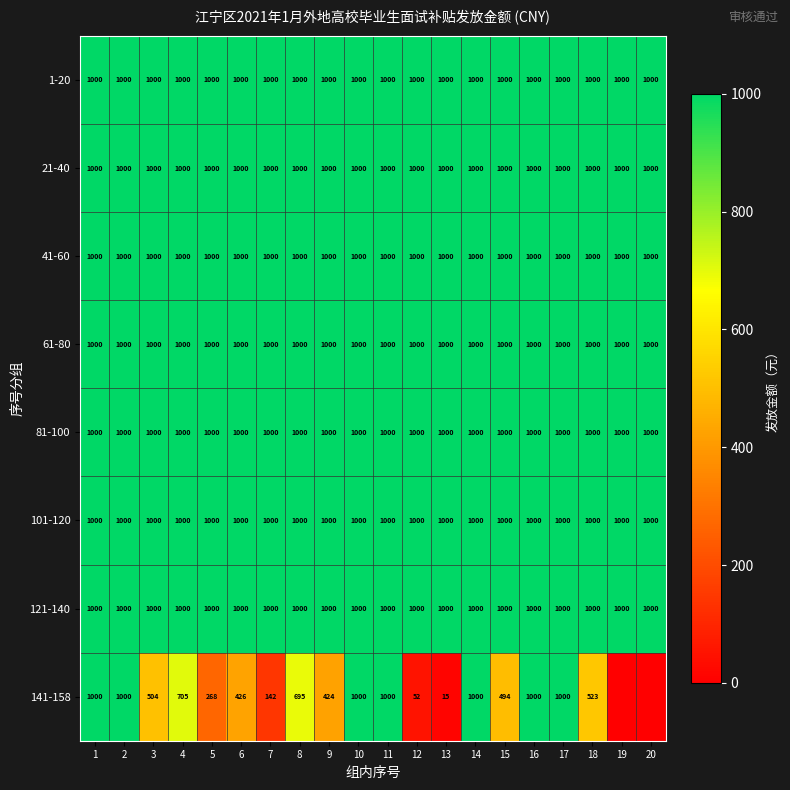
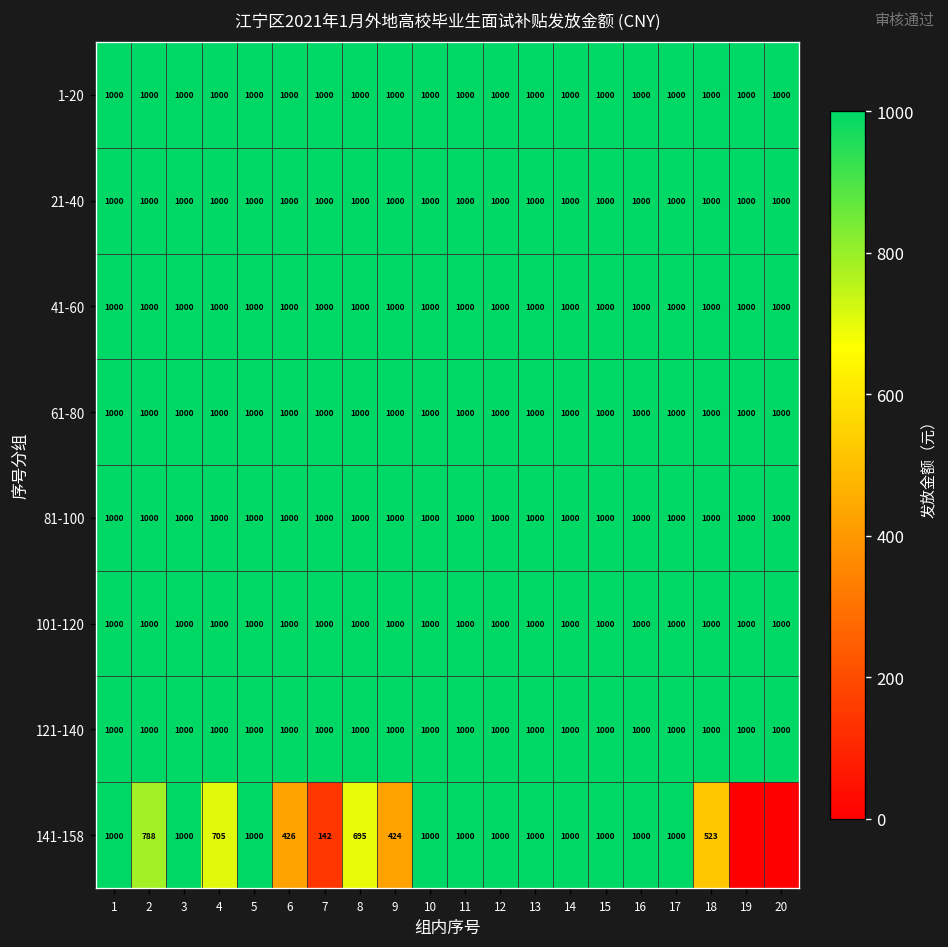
  {
    "1-20": {
      "1": 1000,
      "2": 1000,
      "3": 1000,
      "4": 1000,
      "5": 1000,
      "6": 1000,
      "7": 1000,
      "8": 1000,
      "9": 1000,
      "10": 1000,
      "11": 1000,
      "12": 1000,
      "13": 1000,
      "14": 1000,
      "15": 1000,
      "16": 1000,
      "17": 1000,
      "18": 1000,
      "19": 1000,
      "20": 1000
    },
    "21-40": {
      "1": 1000,
      "2": 1000,
      "3": 1000,
      "4": 1000,
      "5": 1000,
      "6": 1000,
      "7": 1000,
      "8": 1000,
      "9": 1000,
      "10": 1000,
      "11": 1000,
      "12": 1000,
      "13": 1000,
      "14": 1000,
      "15": 1000,
      "16": 1000,
      "17": 1000,
      "18": 1000,
      "19": 1000,
      "20": 1000
    },
    "41-60": {
      "1": 1000,
      "2": 1000,
      "3": 1000,
      "4": 1000,
      "5": 1000,
      "6": 1000,
      "7": 1000,
      "8": 1000,
      "9": 1000,
      "10": 1000,
      "11": 1000,
      "12": 1000,
      "13": 1000,
      "14": 1000,
      "15": 1000,
      "16": 1000,
      "17": 1000,
      "18": 1000,
      "19": 1000,
      "20": 1000
    },
    "61-80": {
      "1": 1000,
      "2": 1000,
      "3": 1000,
      "4": 1000,
      "5": 1000,
      "6": 1000,
      "7": 1000,
      "8": 1000,
      "9": 1000,
      "10": 1000,
      "11": 1000,
      "12": 1000,
      "13": 1000,
      "14": 1000,
      "15": 1000,
      "16": 1000,
      "17": 1000,
      "18": 1000,
      "19": 1000,
      "20": 1000
    },
    "81-100": {
      "1": 1000,
      "2": 1000,
      "3": 1000,
      "4": 1000,
      "5": 1000,
      "6": 1000,
      "7": 1000,
      "8": 1000,
      "9": 1000,
      "10": 1000,
      "11": 1000,
      "12": 1000,
      "13": 1000,
      "14": 1000,
      "15": 1000,
      "16": 1000,
      "17": 1000,
      "18": 1000,
      "19": 1000,
      "20": 1000
    },
    "101-120": {
      "1": 1000,
      "2": 1000,
      "3": 1000,
      "4": 1000,
      "5": 1000,
      "6": 1000,
      "7": 1000,
      "8": 1000,
      "9": 1000,
      "10": 1000,
      "11": 1000,
      "12": 1000,
      "13": 1000,
      "14": 1000,
      "15": 1000,
      "16": 1000,
      "17": 1000,
      "18": 1000,
      "19": 1000,
      "20": 1000
    },
    "121-140": {
      "1": 1000,
      "2": 1000,
      "3": 1000,
      "4": 1000,
      "5": 1000,
      "6": 1000,
      "7": 1000,
      "8": 1000,
      "9": 1000,
      "10": 1000,
      "11": 1000,
      "12": 1000,
      "13": 1000,
      "14": 1000,
      "15": 1000,
      "16": 1000,
      "17": 1000,
      "18": 1000,
      "19": 1000,
      "20": 1000
    },
    "141-158": {
      "1": 1000,
-     "2": 1000,
-     "3": 504,
+     "2": 788,
+     "3": 1000,
      "4": 705,
-     "5": 268,
+     "5": 1000,
      "6": 426,
      "7": 142,
      "8": 695,
      "9": 424,
      "10": 1000,
      "11": 1000,
-     "12": 52,
-     "13": 15,
+     "12": 1000,
+     "13": 1000,
      "14": 1000,
-     "15": 494,
+     "15": 1000,
      "16": 1000,
      "17": 1000,
      "18": 523
    }
  }
